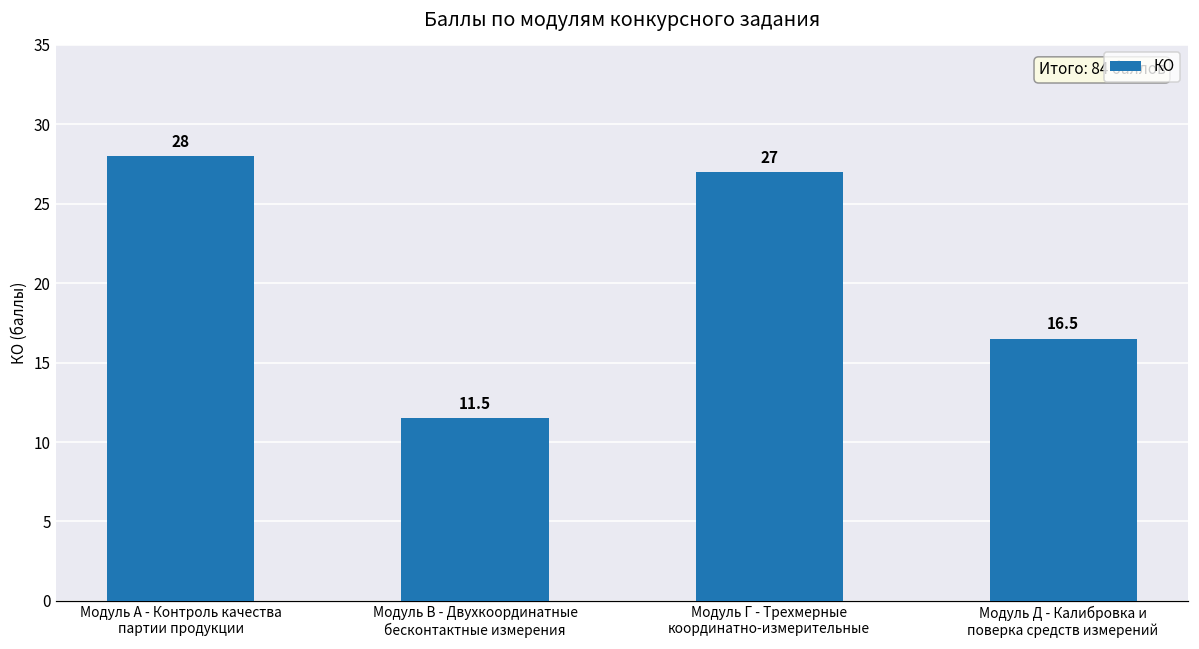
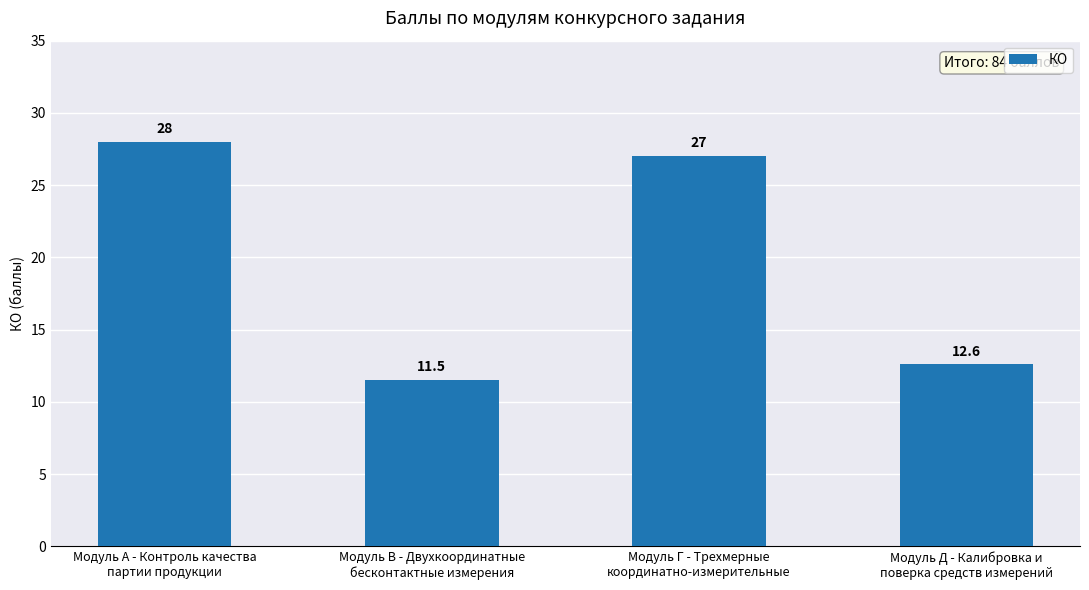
  {
    "Модуль A - Контроль качества партии продукции": 28,
    "Модуль В - Двухкоординатные бесконтактные измерения": 11.5,
    "Модуль Г - Трехмерные координатно-измерительные": 27,
-   "Модуль Д - Калибровка и поверка средств измерений": 16.5
+   "Модуль Д - Калибровка и поверка средств измерений": 12.6
  }
